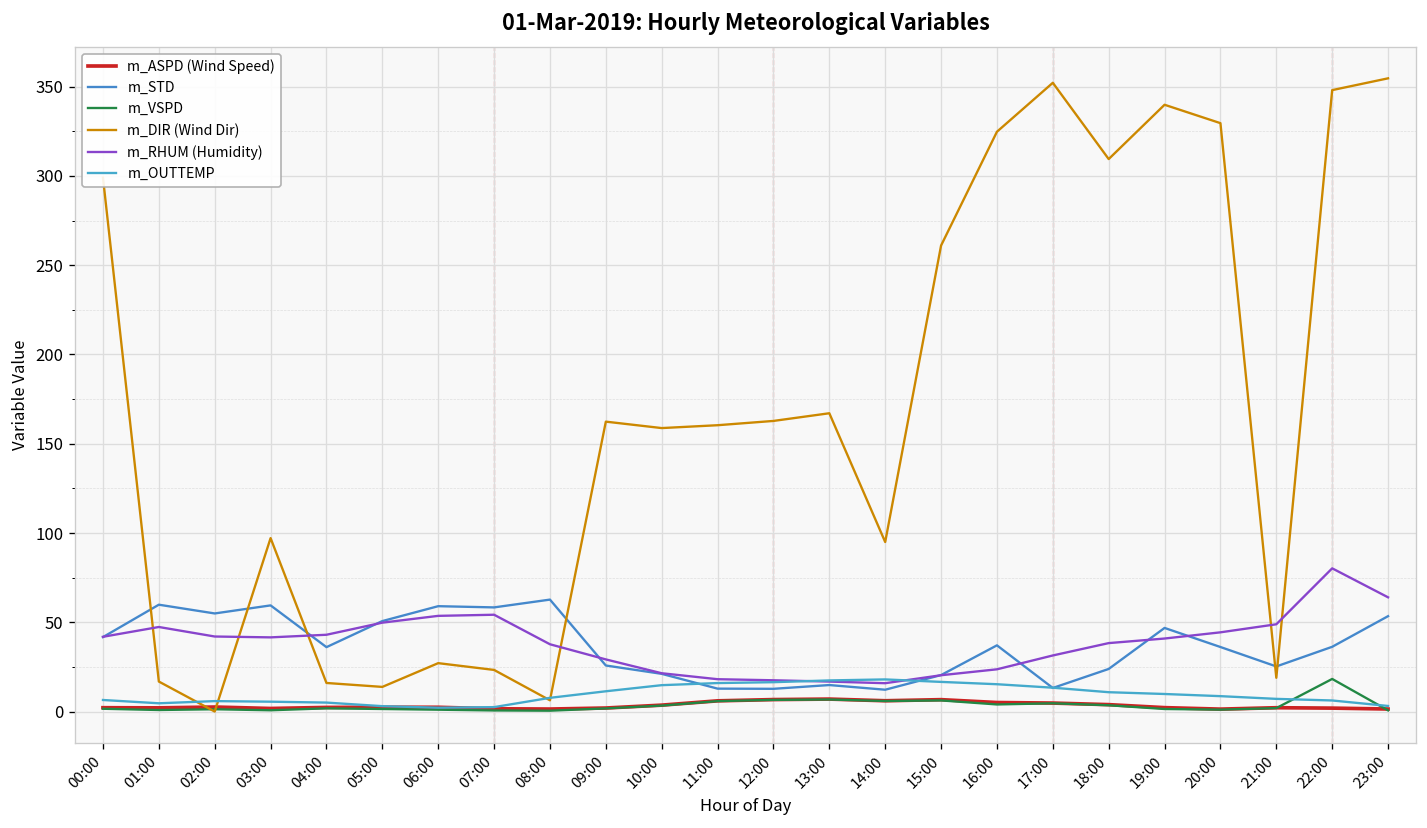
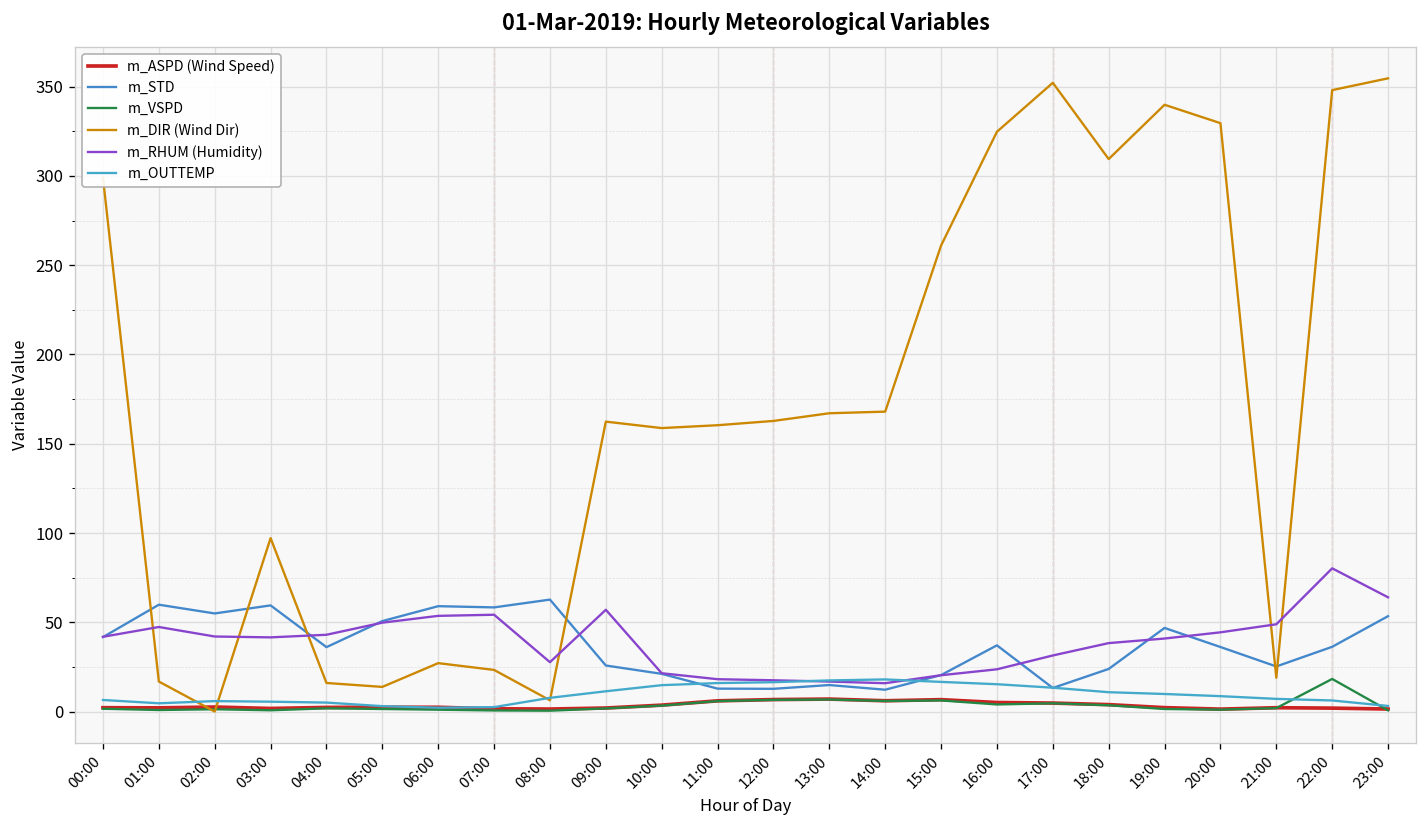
  {
    "m_ASPD (Wind Speed)": {
      "22:00": 2
    },
    "m_VSPD": {
      "22:00": 18
    },
    "m_DIR (Wind Dir)": {
      "01:00": 17,
      "03:00": 97,
      "04:00": 16,
      "05:00": 14,
      "06:00": 27,
      "07:00": 23,
      "09:00": 162,
      "10:00": 159,
      "11:00": 160,
      "12:00": 163,
      "13:00": 167,
-     "14:00": 95,
+     "14:00": 168,
      "15:00": 261,
      "16:00": 325,
      "17:00": 352,
      "18:00": 309,
      "19:00": 340,
      "20:00": 330,
      "21:00": 19,
      "22:00": 348,
      "23:00": 355
    },
    "m_RHUM (Humidity)": {
      "01:00": 47,
      "02:00": 42,
      "03:00": 42,
      "04:00": 43,
      "06:00": 54,
      "07:00": 54,
-     "08:00": 38,
-     "09:00": 29,
+     "08:00": 28,
+     "09:00": 57,
      "11:00": 18,
      "14:00": 16,
      "16:00": 24,
      "17:00": 32,
      "18:00": 38,
      "19:00": 41,
      "20:00": 44,
      "21:00": 49,
      "22:00": 80,
      "23:00": 64
    }
  }
